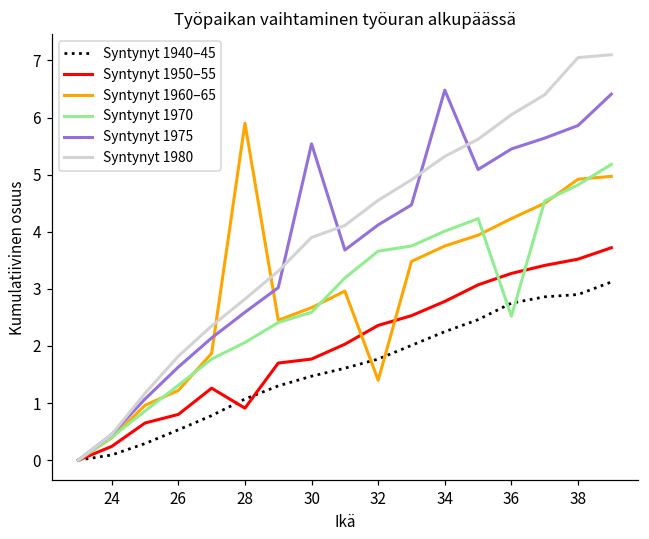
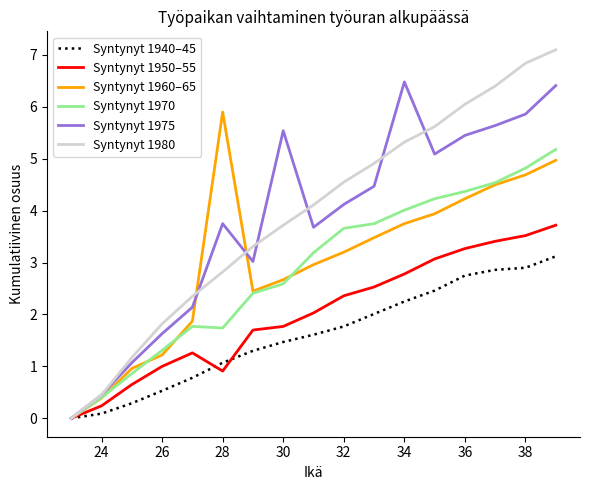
  {
    "Syntynyt 1940–45": {
      "24": 0.1,
      "26": 0.5,
      "28": 1.1,
      "30": 1.5,
      "32": 1.8,
      "34": 2.3,
      "36": 2.8,
      "38": 2.9
    },
    "Syntynyt 1950–55": {
      "24": 0.2,
-     "26": 0.8,
+     "26": 1.0,
      "28": 0.9,
      "30": 1.8,
      "32": 2.4,
      "34": 2.8,
      "36": 3.3,
      "38": 3.5
    },
    "Syntynyt 1960–65": {
      "26": 1.2,
      "28": 5.9,
      "30": 2.7,
-     "32": 1.4,
+     "32": 3.2,
      "34": 3.8,
      "36": 4.2,
-     "38": 4.9
+     "38": 4.7
    },
    "Syntynyt 1970": {
      "26": 1.3,
-     "28": 2.1,
+     "28": 1.7,
      "30": 2.6,
      "32": 3.7,
      "34": 4.0,
-     "36": 2.5,
+     "36": 4.4,
      "38": 4.8
    },
    "Syntynyt 1975": {
      "26": 1.6,
-     "28": 2.6,
+     "28": 3.8,
      "30": 5.5,
      "32": 4.1,
      "34": 6.5,
      "36": 5.5,
      "38": 5.9
    },
    "Syntynyt 1980": {
      "26": 1.8,
      "28": 2.8,
-     "30": 3.9,
+     "30": 3.7,
      "32": 4.6,
      "34": 5.3,
      "36": 6.1,
-     "38": 7.1
+     "38": 6.8
    }
  }
